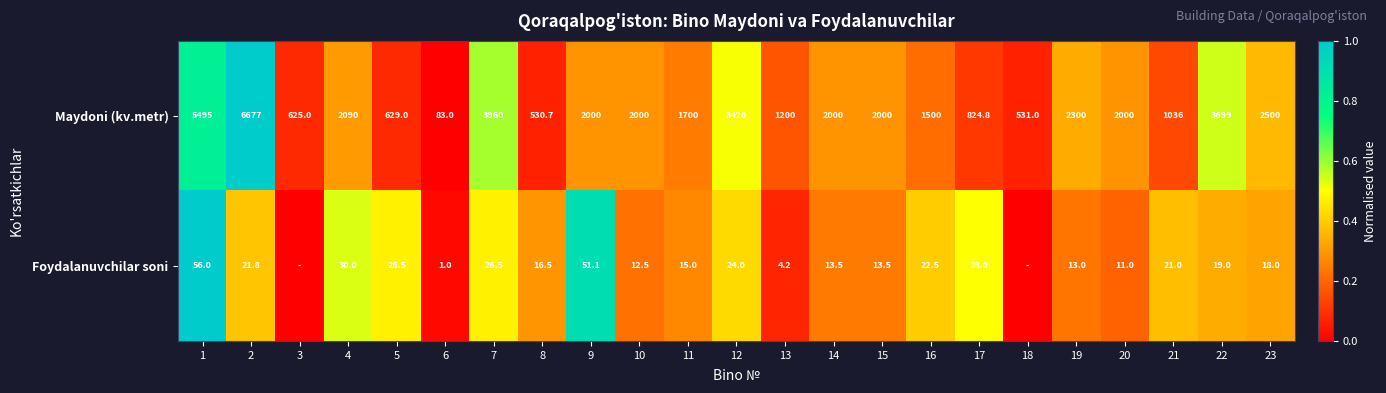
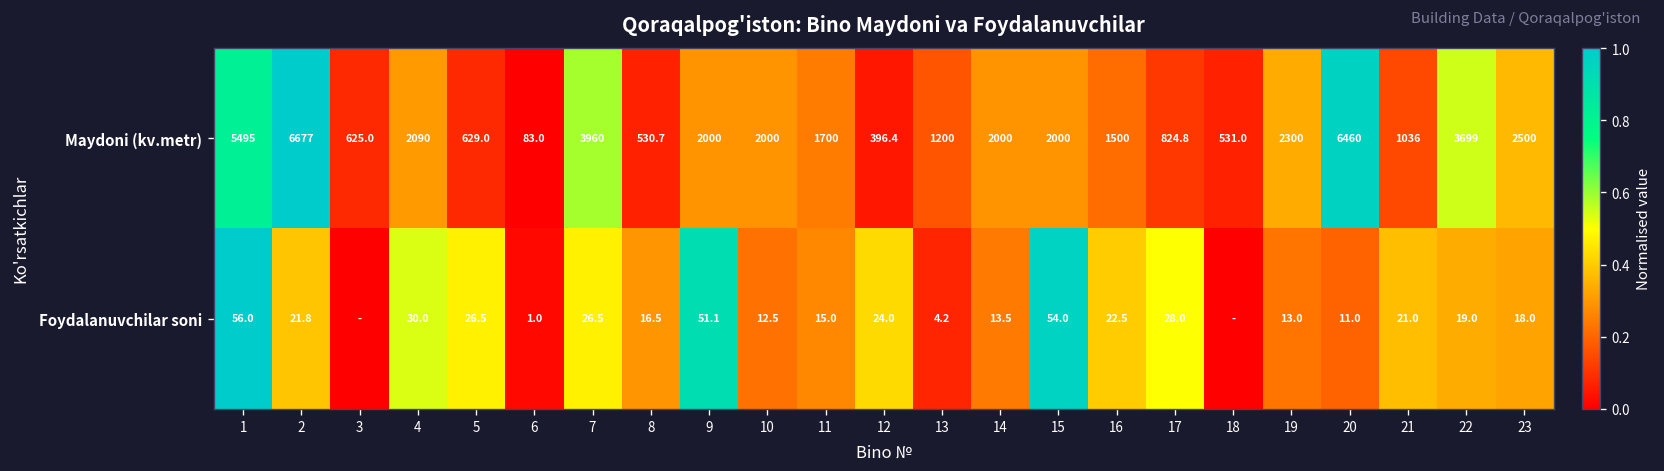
  {
    "Maydoni (kv.metr)": {
      "1": 5495,
      "2": 6677,
      "3": 625.0,
      "4": 2090,
      "5": 629.0,
      "6": 83.0,
      "7": 3960,
      "8": 530.7,
      "9": 2000,
      "10": 2000,
      "11": 1700,
-     "12": 3420,
+     "12": 396.4,
      "13": 1200,
      "14": 2000,
      "15": 2000,
      "16": 1500,
      "17": 824.8,
      "18": 531.0,
      "19": 2300,
-     "20": 2000,
+     "20": 6460,
      "21": 1036,
      "22": 3699,
      "23": 2500
    },
    "Foydalanuvchilar soni": {
      "1": 56.0,
      "2": 21.8,
      "4": 30.0,
      "5": 26.5,
      "6": 1.0,
      "7": 26.5,
      "8": 16.5,
      "9": 51.1,
      "10": 12.5,
      "11": 15.0,
      "12": 24.0,
      "13": 4.2,
      "14": 13.5,
-     "15": 13.5,
+     "15": 54.0,
      "16": 22.5,
      "17": 28.0,
      "19": 13.0,
      "20": 11.0,
      "21": 21.0,
      "22": 19.0,
      "23": 18.0
    }
  }
